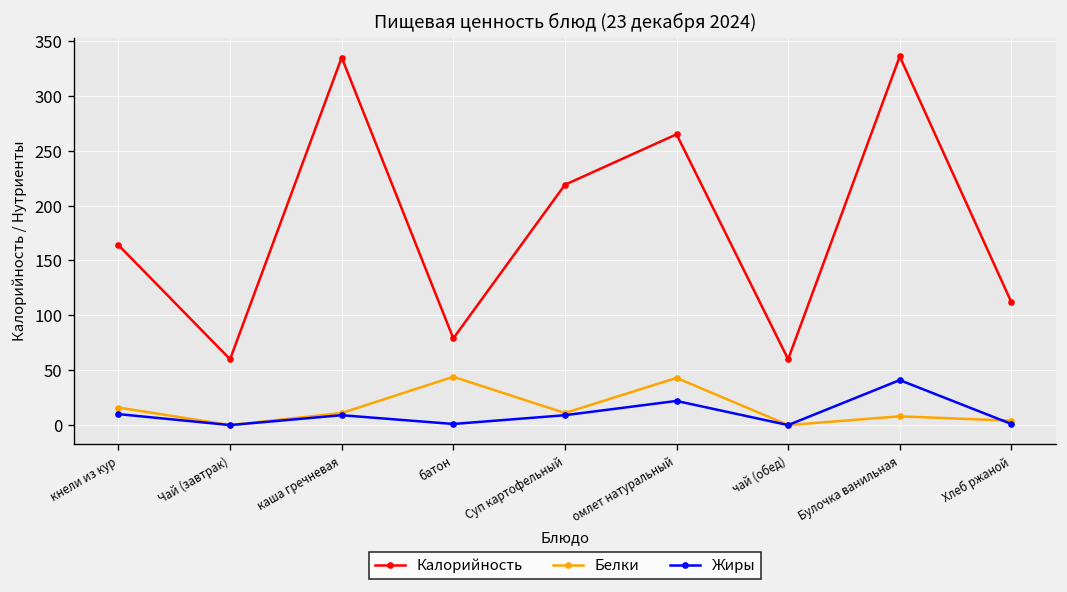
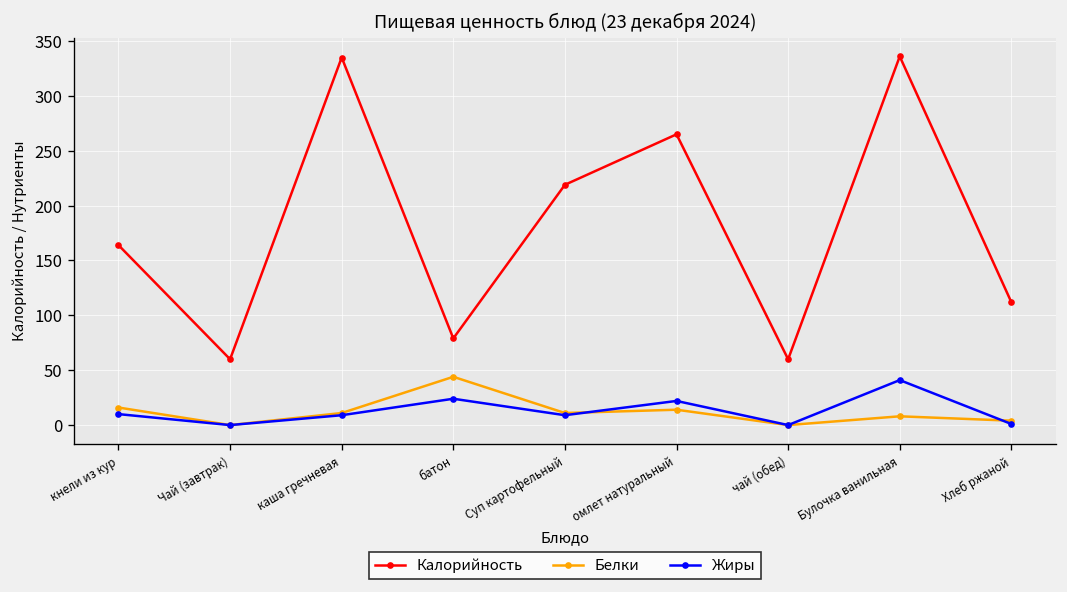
  {
    "Калорийность": {
      "кнели из кур": 160,
      "Чай (завтрак)": 60,
      "каша гречневая": 340,
      "батон": 80,
      "Суп картофельный": 220,
      "омлет натуральный": 270,
      "чай (обед)": 60,
      "Булочка ванильная": 340,
      "Хлеб ржаной": 110
    },
    "Белки": {
      "кнели из кур": 20,
      "батон": 40,
-     "омлет натуральный": 40,
+     "омлет натуральный": 10,
      "Булочка ванильная": 10,
      "Хлеб ржаной": 0
    },
    "Жиры": {
      "кнели из кур": 10,
-     "батон": 0,
+     "батон": 20,
      "омлет натуральный": 20,
      "Булочка ванильная": 40,
      "Хлеб ржаной": 0
    }
  }
